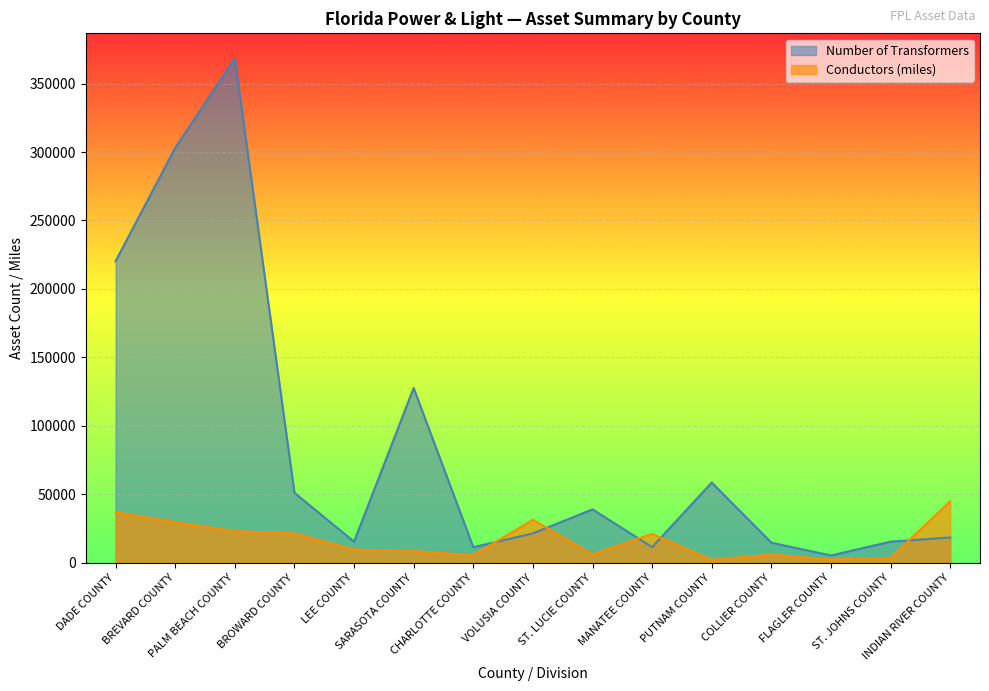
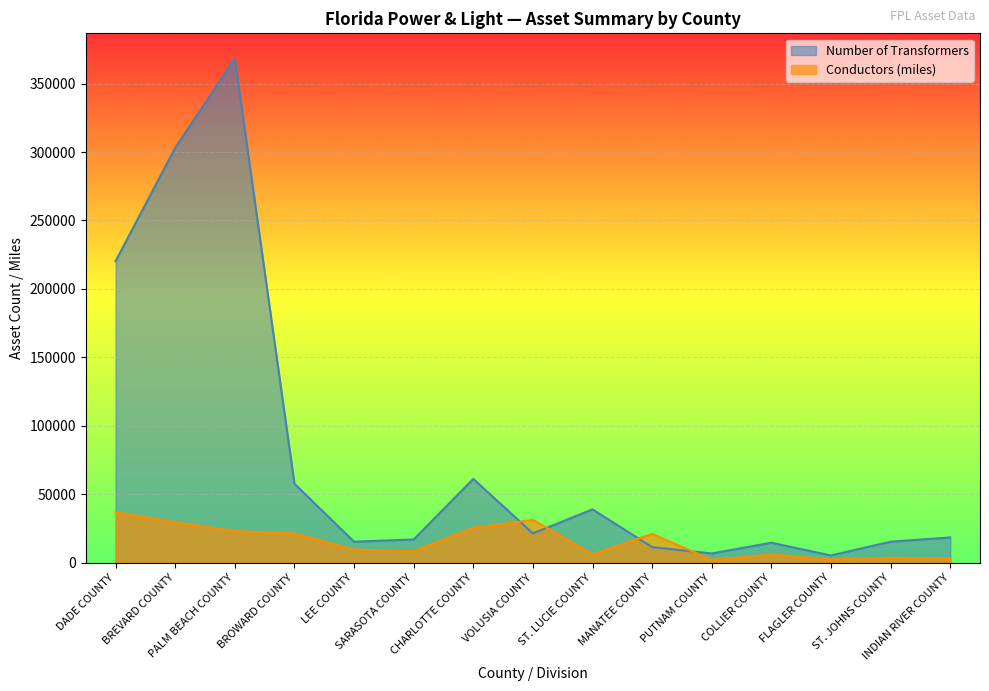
  {
    "Number of Transformers": {
      "DADE COUNTY": 220000,
      "BREVARD COUNTY": 303000,
      "PALM BEACH COUNTY": 368000,
-     "BROWARD COUNTY": 51000,
+     "BROWARD COUNTY": 58000,
      "LEE COUNTY": 15000,
-     "SARASOTA COUNTY": 128000,
-     "CHARLOTTE COUNTY": 11000,
+     "SARASOTA COUNTY": 17000,
+     "CHARLOTTE COUNTY": 61000,
      "VOLUSIA COUNTY": 21000,
      "ST. LUCIE COUNTY": 39000,
      "MANATEE COUNTY": 11000,
-     "PUTNAM COUNTY": 59000,
+     "PUTNAM COUNTY": 7000,
      "COLLIER COUNTY": 15000,
      "FLAGLER COUNTY": 5000,
      "ST. JOHNS COUNTY": 15000,
      "INDIAN RIVER COUNTY": 18000
    },
    "Conductors (miles)": {
      "DADE COUNTY": 37000,
      "BREVARD COUNTY": 30000,
      "PALM BEACH COUNTY": 23000,
      "BROWARD COUNTY": 21000,
      "LEE COUNTY": 10000,
      "SARASOTA COUNTY": 8000,
-     "CHARLOTTE COUNTY": 5000,
+     "CHARLOTTE COUNTY": 25000,
      "VOLUSIA COUNTY": 31000,
      "ST. LUCIE COUNTY": 6000,
      "MANATEE COUNTY": 21000,
      "PUTNAM COUNTY": 2000,
      "COLLIER COUNTY": 6000,
      "FLAGLER COUNTY": 2000,
      "ST. JOHNS COUNTY": 4000,
-     "INDIAN RIVER COUNTY": 45000
+     "INDIAN RIVER COUNTY": 3000
    }
  }
